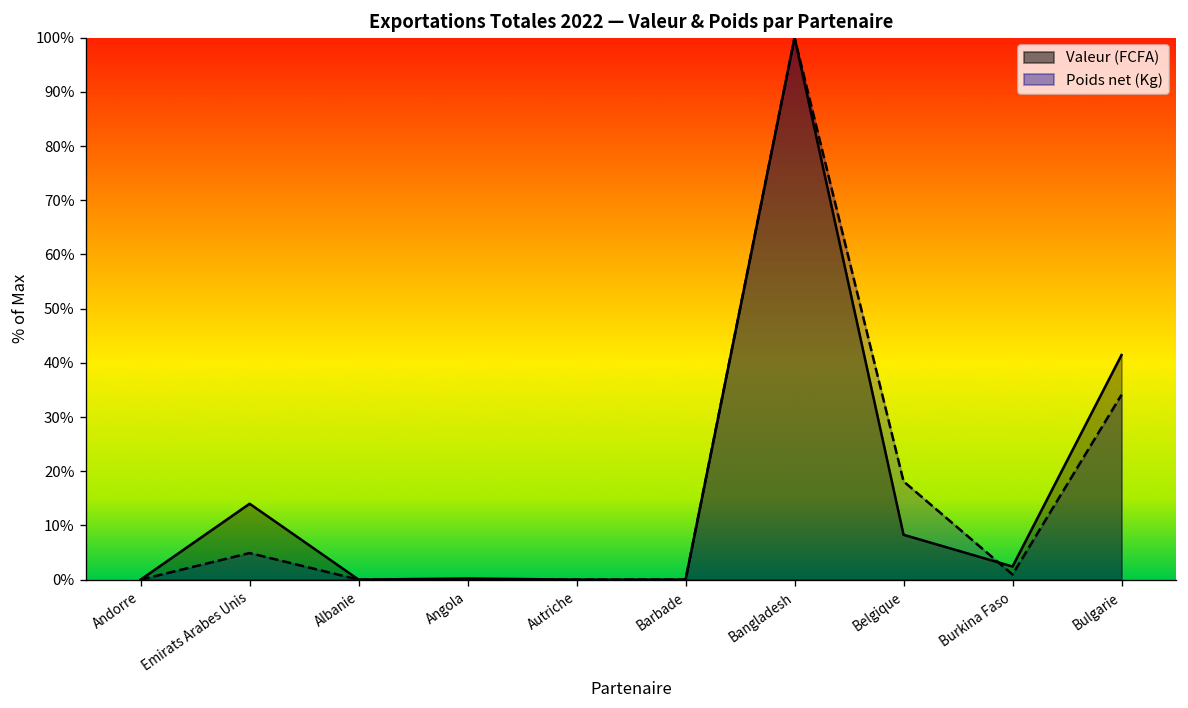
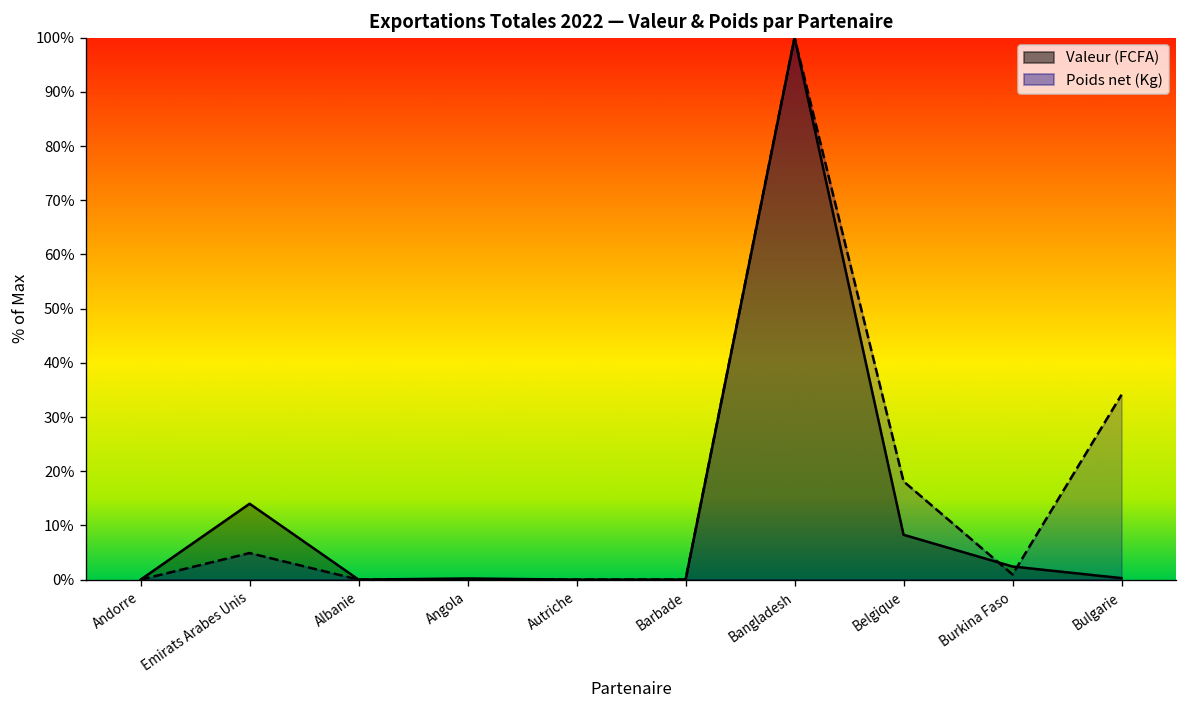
  {
    "Valeur (FCFA)": {
      "Emirats Arabes Unis": "14%",
      "Belgique": "8%",
      "Burkina Faso": "2%",
-     "Bulgarie": "41%"
+     "Bulgarie": "0%"
    },
    "Poids net (Kg)": {
      "Emirats Arabes Unis": "5%",
      "Belgique": "18%",
      "Burkina Faso": "1%",
      "Bulgarie": "34%"
    }
  }
